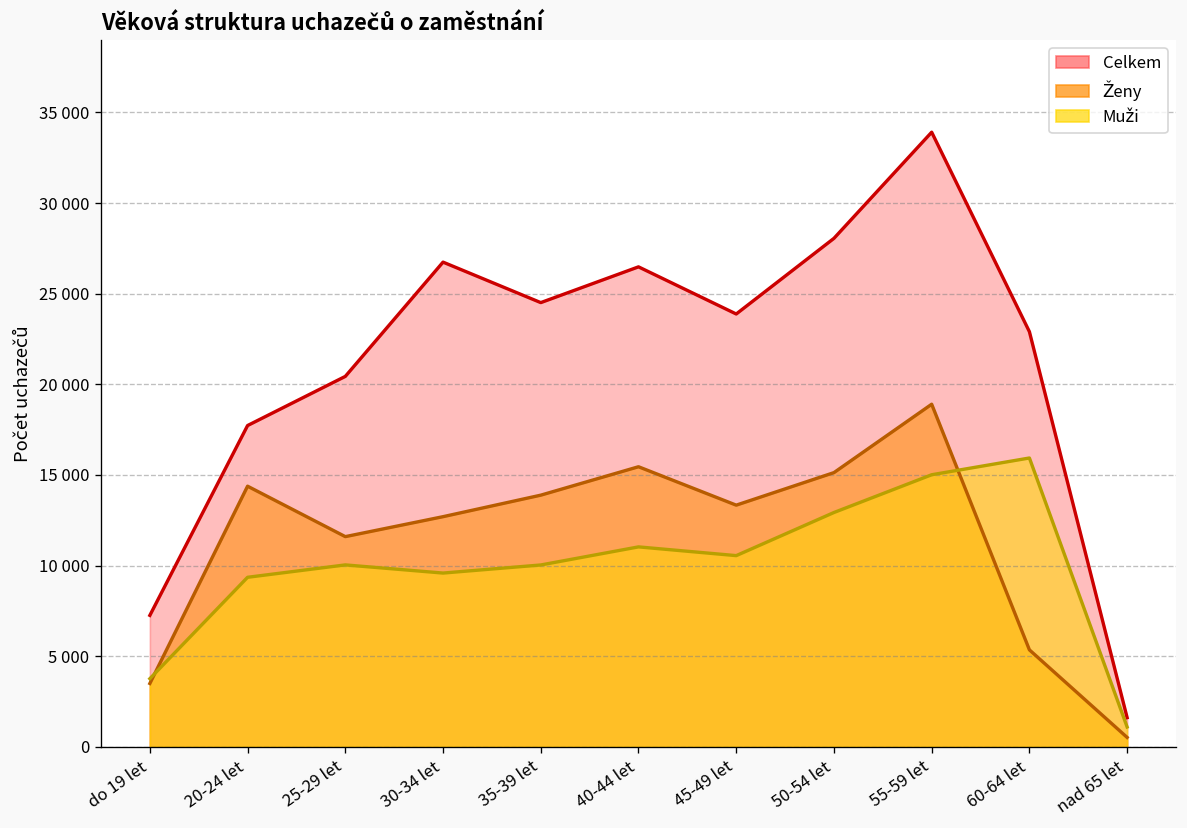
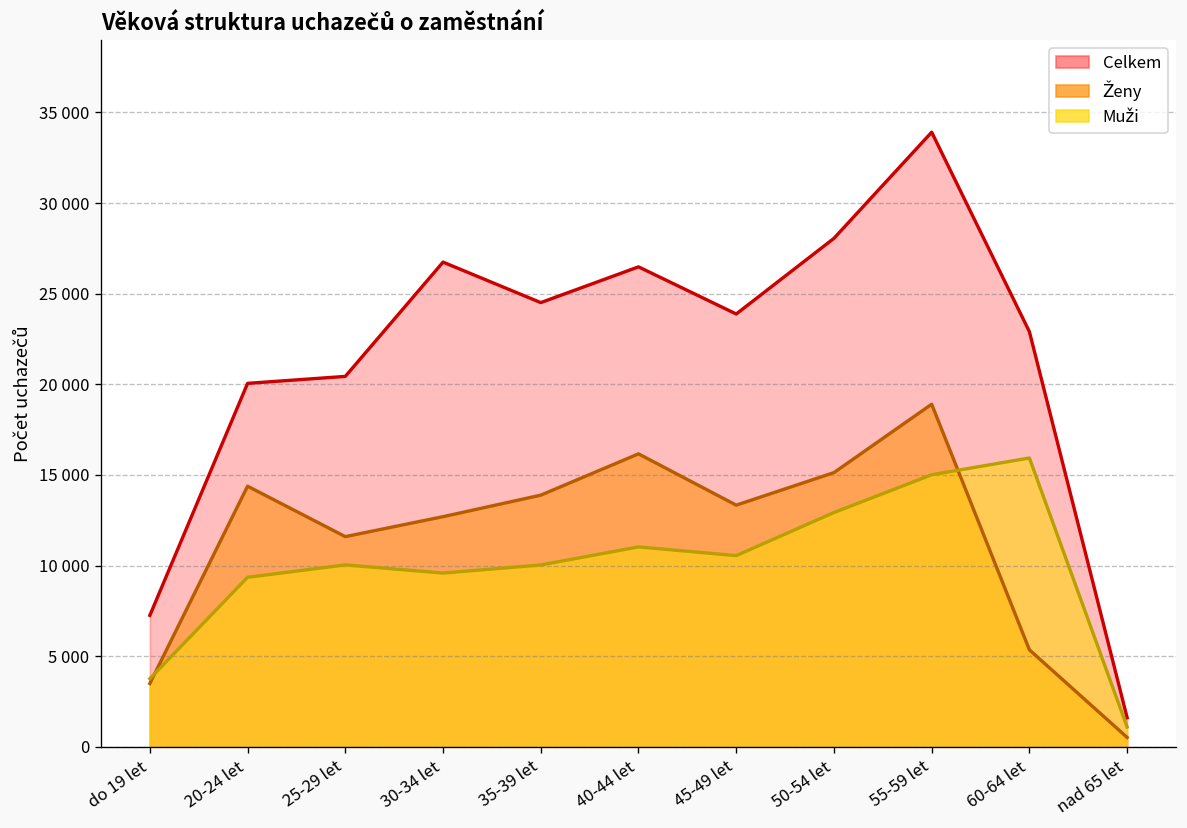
  {
    "Celkem": {
      "do 19 let": 7300,
-     "20-24 let": 17700,
+     "20-24 let": 20100,
      "25-29 let": 20400,
      "30-34 let": 26700,
      "35-39 let": 24500,
      "40-44 let": 26500,
      "45-49 let": 23900,
      "50-54 let": 28100,
      "55-59 let": 33900,
      "60-64 let": 22900,
      "nad 65 let": 1600
    },
    "Ženy": {
      "do 19 let": 3500,
      "20-24 let": 14400,
      "25-29 let": 11600,
      "30-34 let": 12700,
      "35-39 let": 13900,
-     "40-44 let": 15500,
+     "40-44 let": 16200,
      "45-49 let": 13300,
      "50-54 let": 15100,
      "55-59 let": 18900,
      "60-64 let": 5300,
      "nad 65 let": 500
    },
    "Muži": {
      "do 19 let": 3800,
      "20-24 let": 9400,
      "25-29 let": 10000,
      "30-34 let": 9600,
      "35-39 let": 10000,
      "40-44 let": 11000,
      "45-49 let": 10500,
      "50-54 let": 12900,
      "55-59 let": 15000,
      "60-64 let": 15900,
      "nad 65 let": 1100
    }
  }
